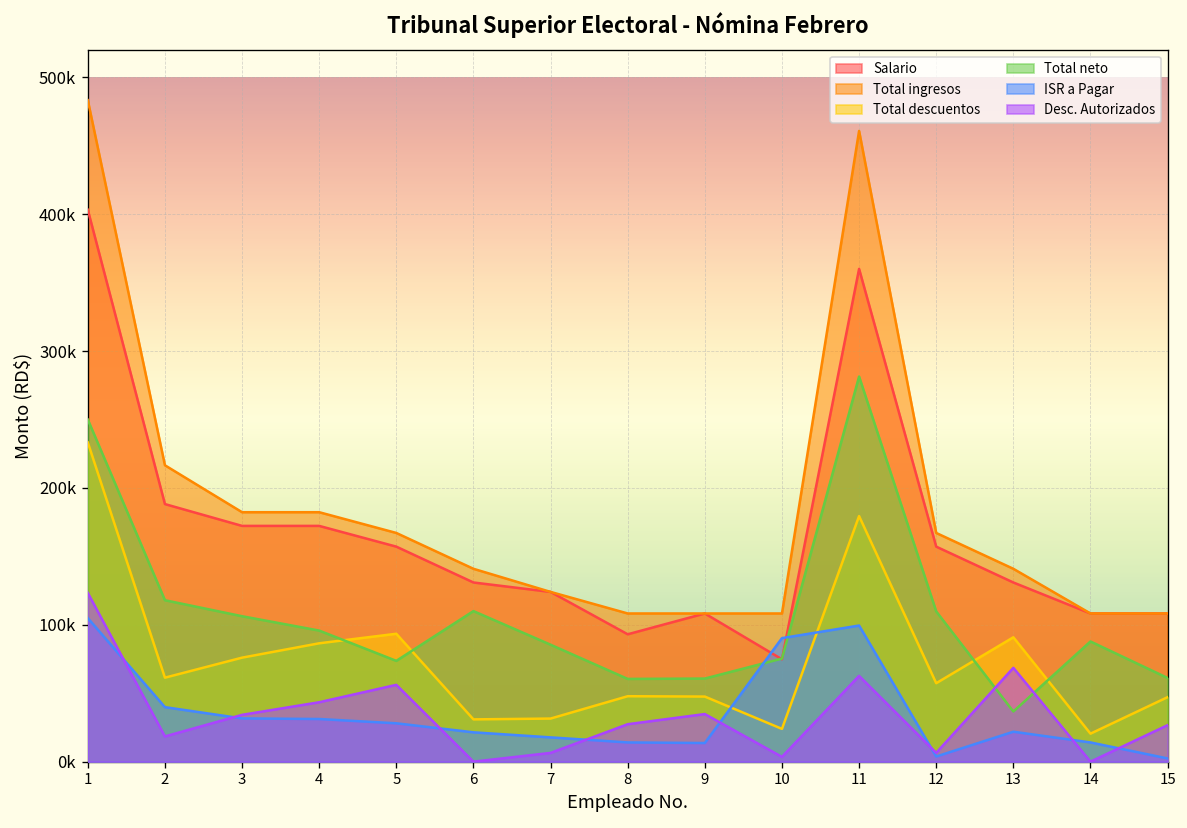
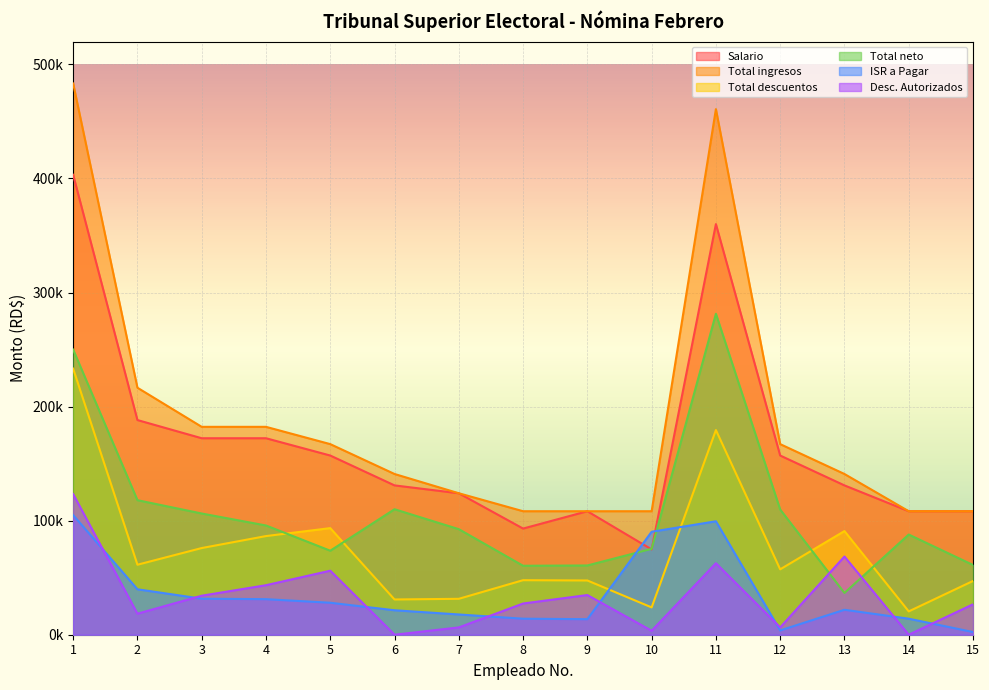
  {
    "Salario": {
      "1": 403000,
      "2": 188000,
      "3": 172000,
      "4": 172000,
      "5": 157000,
      "6": 131000,
      "8": 93000,
      "11": 360000,
      "12": 157000,
      "13": 131000
    },
    "Total neto": {
      "1": 250000,
      "2": 118000,
      "3": 106000,
      "4": 96000,
      "5": 74000,
      "6": 110000,
-     "7": 85000,
+     "7": 93000,
      "8": 60000,
      "9": 61000,
      "11": 281000,
      "12": 110000,
      "13": 37000,
      "14": 88000,
      "15": 61000
    },
    "ISR a Pagar": {
      "1": 105000,
      "2": 40000,
      "3": 32000,
      "4": 31000,
      "5": 28000,
      "6": 21000,
      "7": 18000,
      "8": 14000,
      "9": 14000,
      "10": 90000,
      "11": 99000,
      "12": 4000,
      "13": 22000,
      "14": 14000,
      "15": 2000
    },
    "Desc. Autorizados": {
      "1": 123000,
      "2": 18000,
      "3": 34000,
      "4": 43000,
      "5": 56000,
      "6": 0,
      "7": 6000,
      "8": 27000,
      "9": 35000,
      "10": 4000,
      "11": 63000,
      "12": 6000,
      "13": 69000,
      "14": 0,
      "15": 27000
    }
  }
